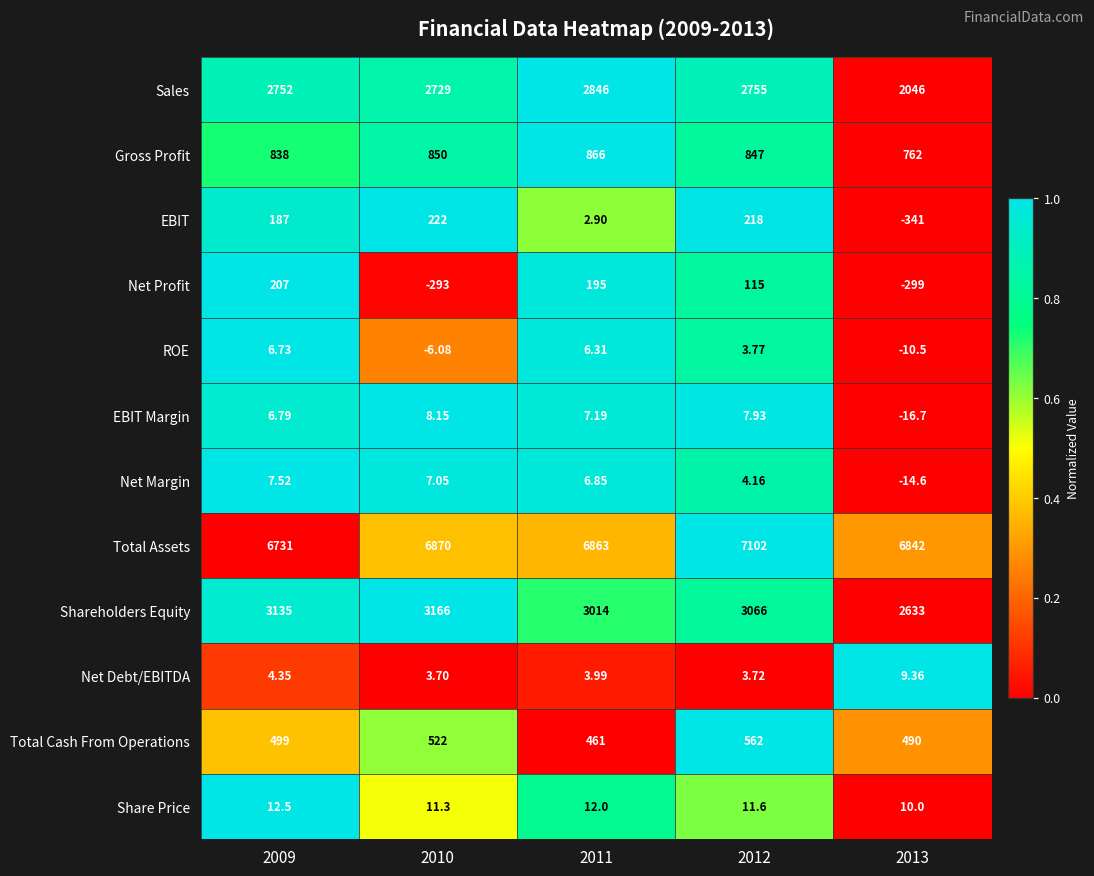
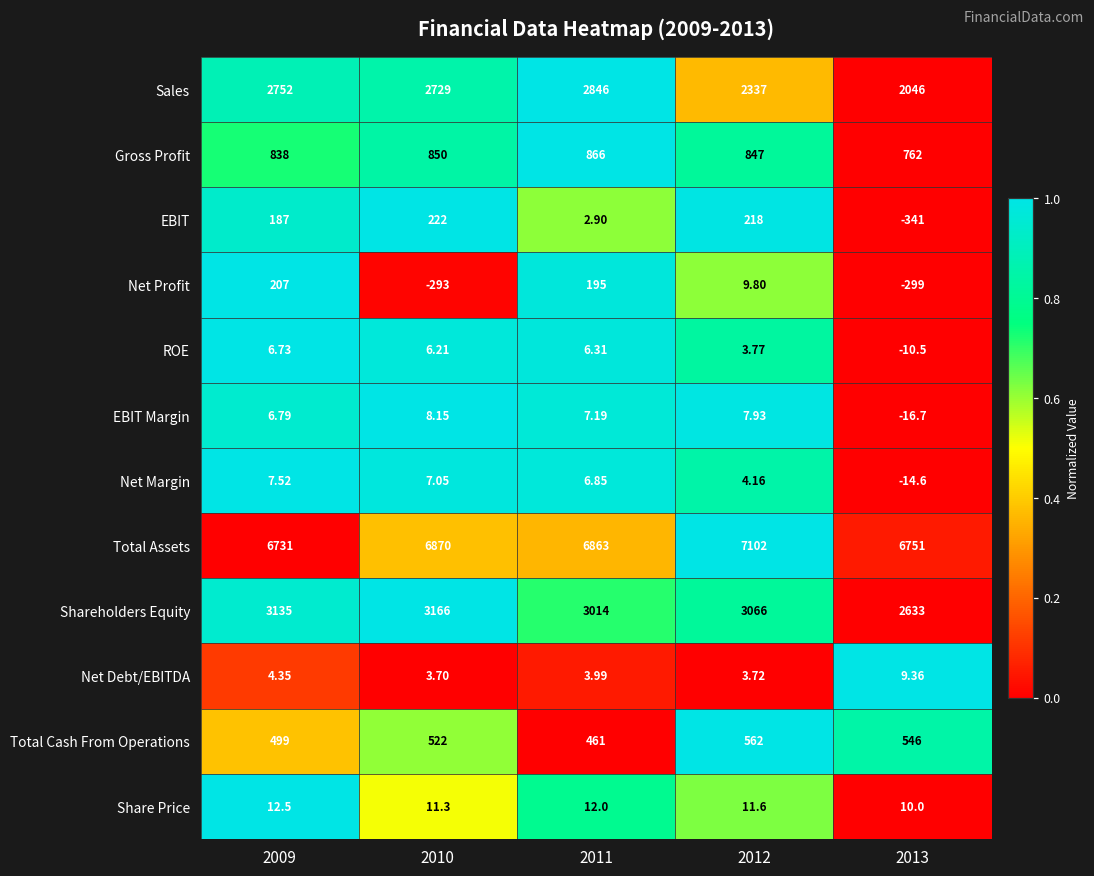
  {
    "Sales": {
      "2009": 2752,
      "2010": 2729,
      "2011": 2846,
-     "2012": 2755,
+     "2012": 2337,
      "2013": 2046
    },
    "Gross Profit": {
      "2009": 838,
      "2010": 850,
      "2011": 866,
      "2012": 847,
      "2013": 762
    },
    "EBIT": {
      "2009": 187,
      "2010": 222,
      "2011": 2.90,
      "2012": 218,
      "2013": -341
    },
    "Net Profit": {
      "2009": 207,
      "2010": -293,
      "2011": 195,
-     "2012": 115,
+     "2012": 9.80,
      "2013": -299
    },
    "ROE": {
      "2009": 6.73,
-     "2010": -6.08,
+     "2010": 6.21,
      "2011": 6.31,
      "2012": 3.77,
      "2013": -10.5
    },
    "EBIT Margin": {
      "2009": 6.79,
      "2010": 8.15,
      "2011": 7.19,
      "2012": 7.93,
      "2013": -16.7
    },
    "Net Margin": {
      "2009": 7.52,
      "2010": 7.05,
      "2011": 6.85,
      "2012": 4.16,
      "2013": -14.6
    },
    "Total Assets": {
      "2009": 6731,
      "2010": 6870,
      "2011": 6863,
      "2012": 7102,
-     "2013": 6842
+     "2013": 6751
    },
    "Shareholders Equity": {
      "2009": 3135,
      "2010": 3166,
      "2011": 3014,
      "2012": 3066,
      "2013": 2633
    },
    "Net Debt/EBITDA": {
      "2009": 4.35,
      "2010": 3.70,
      "2011": 3.99,
      "2012": 3.72,
      "2013": 9.36
    },
    "Total Cash From Operations": {
      "2009": 499,
      "2010": 522,
      "2011": 461,
      "2012": 562,
-     "2013": 490
+     "2013": 546
    },
    "Share Price": {
      "2009": 12.5,
      "2010": 11.3,
      "2011": 12.0,
      "2012": 11.6,
      "2013": 10.0
    }
  }
